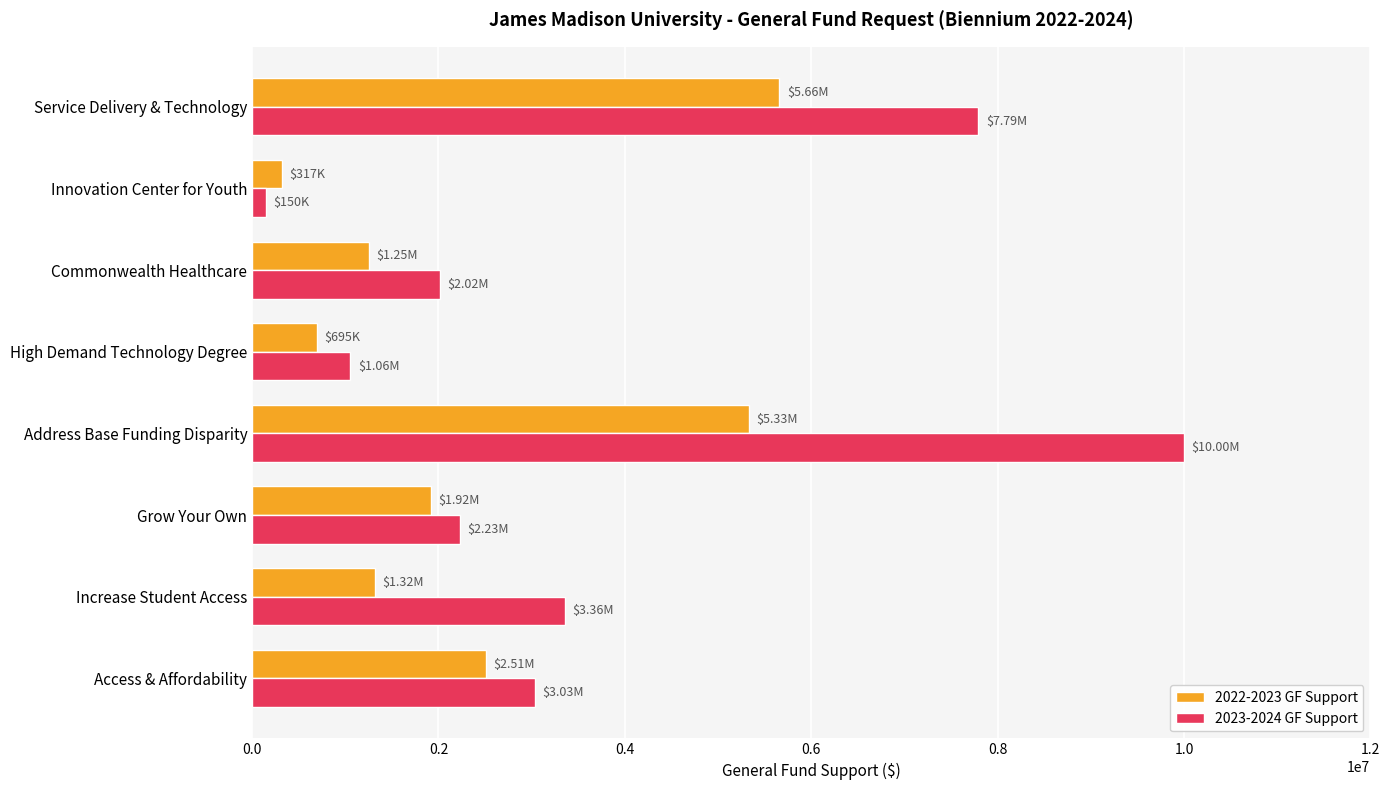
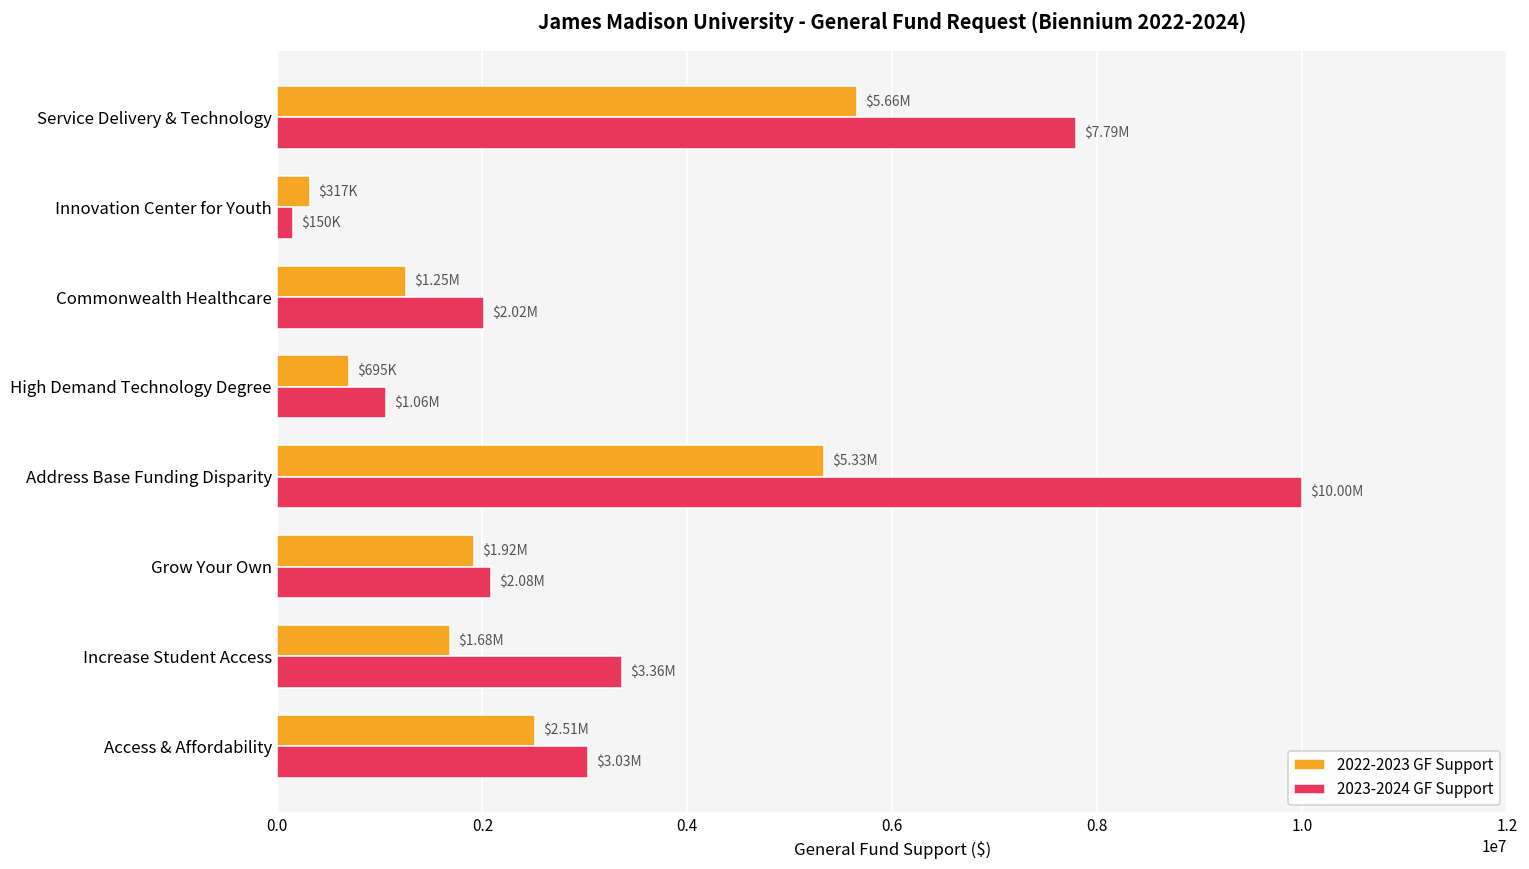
  {
    "2022-2023 GF Support": {
      "Service Delivery & Technology": "$5.66M",
      "Innovation Center for Youth": "$317K",
      "Commonwealth Healthcare": "$1.25M",
      "High Demand Technology Degree": "$695K",
      "Address Base Funding Disparity": "$5.33M",
      "Grow Your Own": "$1.92M",
-     "Increase Student Access": "$1.32M",
+     "Increase Student Access": "$1.68M",
      "Access & Affordability": "$2.51M"
    },
    "2023-2024 GF Support": {
      "Service Delivery & Technology": "$7.79M",
      "Innovation Center for Youth": "$150K",
      "Commonwealth Healthcare": "$2.02M",
      "High Demand Technology Degree": "$1.06M",
      "Address Base Funding Disparity": "$10.00M",
-     "Grow Your Own": "$2.23M",
+     "Grow Your Own": "$2.08M",
      "Increase Student Access": "$3.36M",
      "Access & Affordability": "$3.03M"
    }
  }
